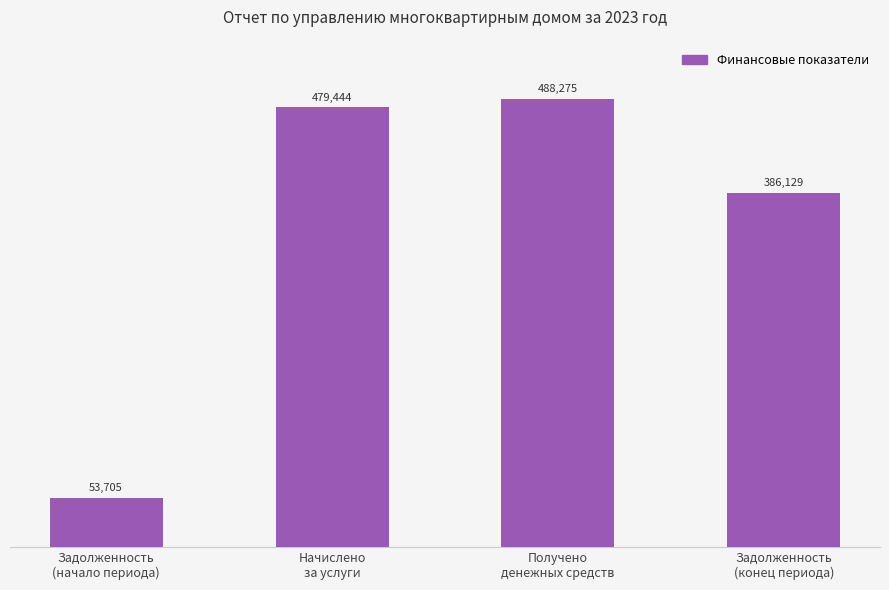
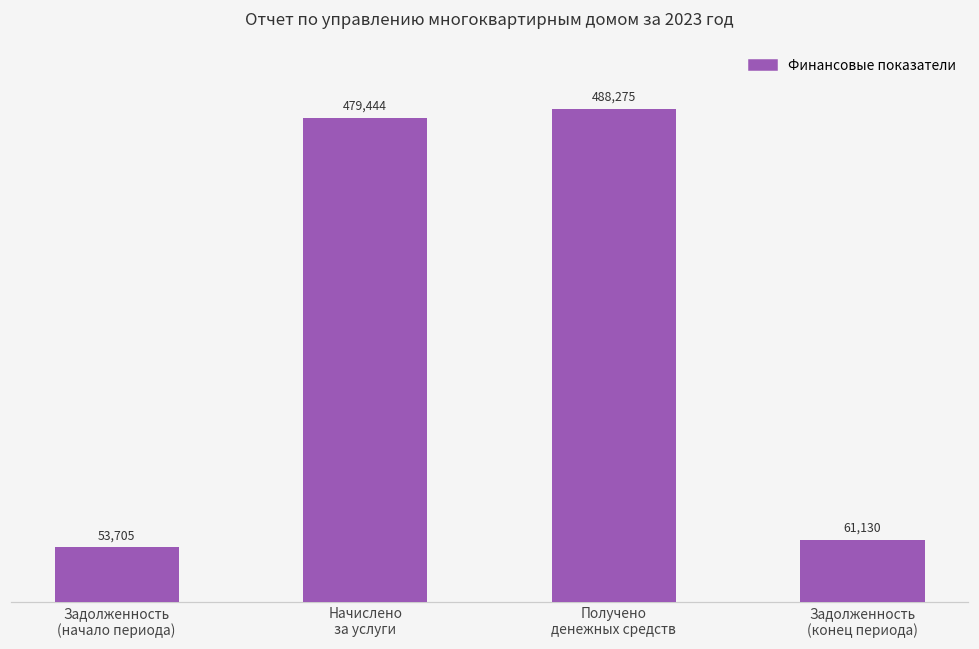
  {
    "Задолженность (начало периода)": "53,705",
    "Начислено за услуги": "479,444",
    "Получено денежных средств": "488,275",
-   "Задолженность (конец периода)": "386,129"
+   "Задолженность (конец периода)": "61,130"
  }
